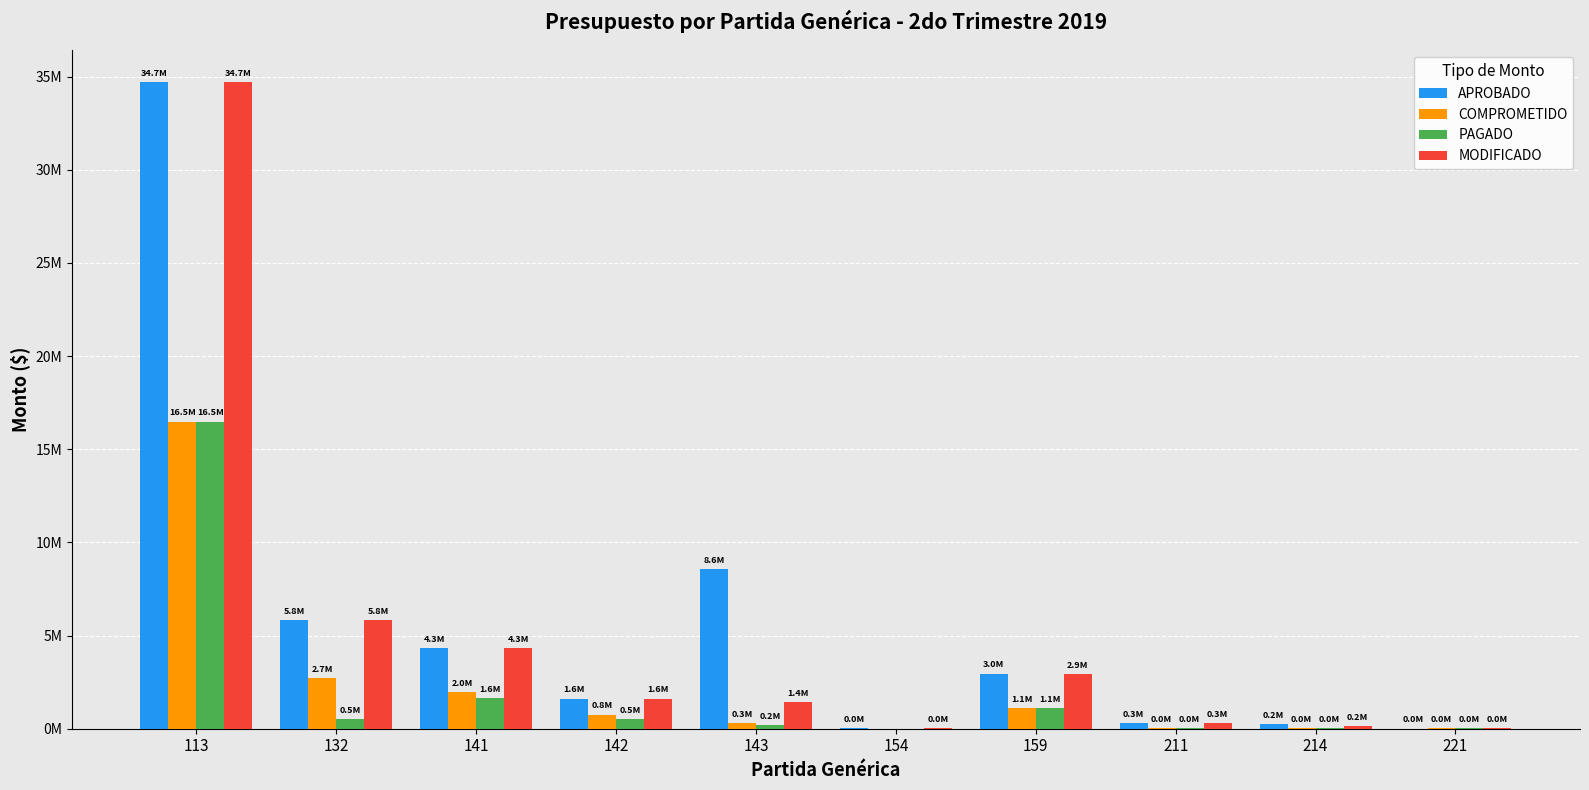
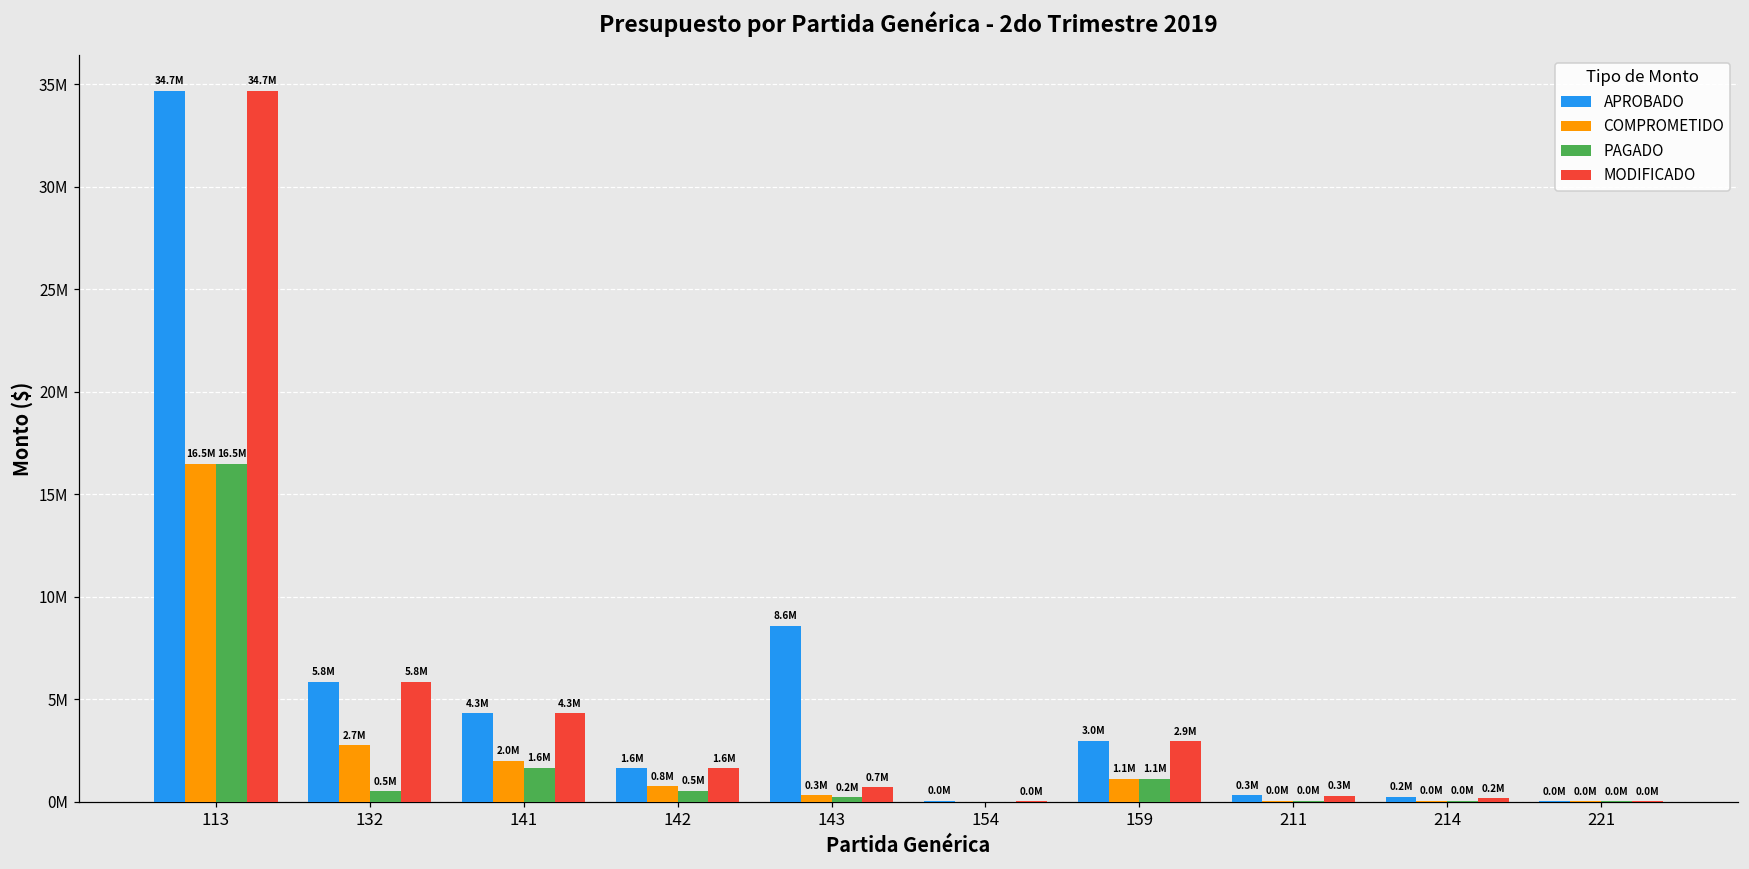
  {
    "APROBADO": {
      "113": "34.7M",
      "132": "5.8M",
      "141": "4.3M",
      "142": "1.6M",
      "143": "8.6M",
      "159": "3.0M",
      "211": "0.3M",
      "214": "0.2M"
    },
    "COMPROMETIDO": {
      "113": "16.5M",
      "132": "2.7M",
      "141": "2.0M",
      "142": "0.8M",
      "143": "0.3M",
      "154": "0.0M",
      "159": "1.1M"
    },
    "PAGADO": {
      "113": "16.5M",
      "132": "0.5M",
      "141": "1.6M",
      "142": "0.5M",
      "143": "0.2M",
      "154": "0.0M",
      "159": "1.1M"
    },
    "MODIFICADO": {
      "113": "34.7M",
      "132": "5.8M",
      "141": "4.3M",
      "142": "1.6M",
-     "143": "1.4M",
+     "143": "0.7M",
      "159": "2.9M",
      "211": "0.3M",
      "214": "0.2M"
    }
  }
